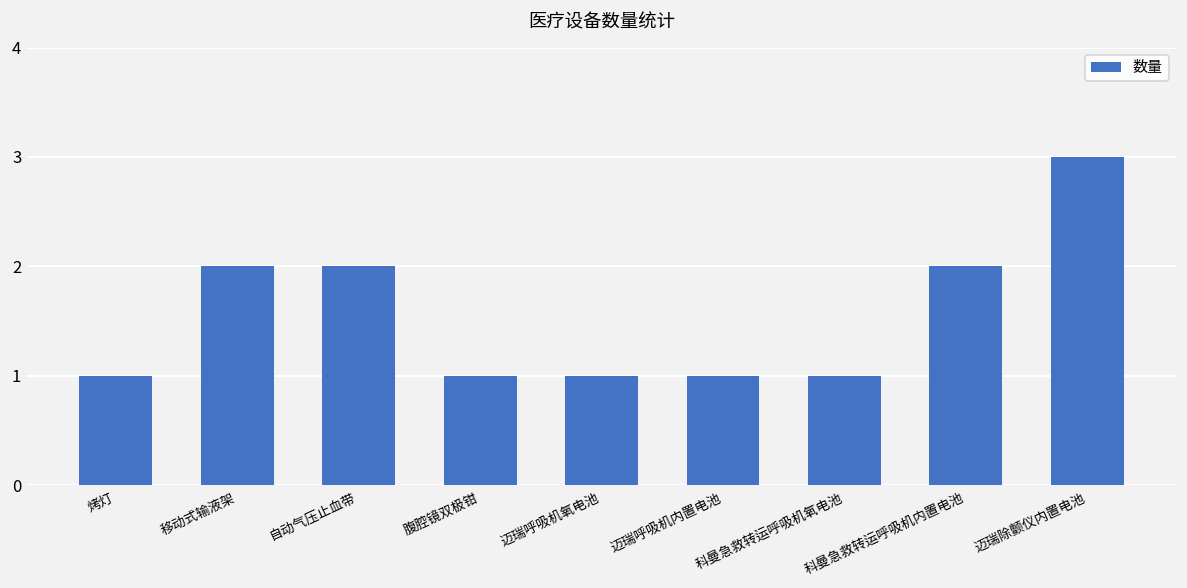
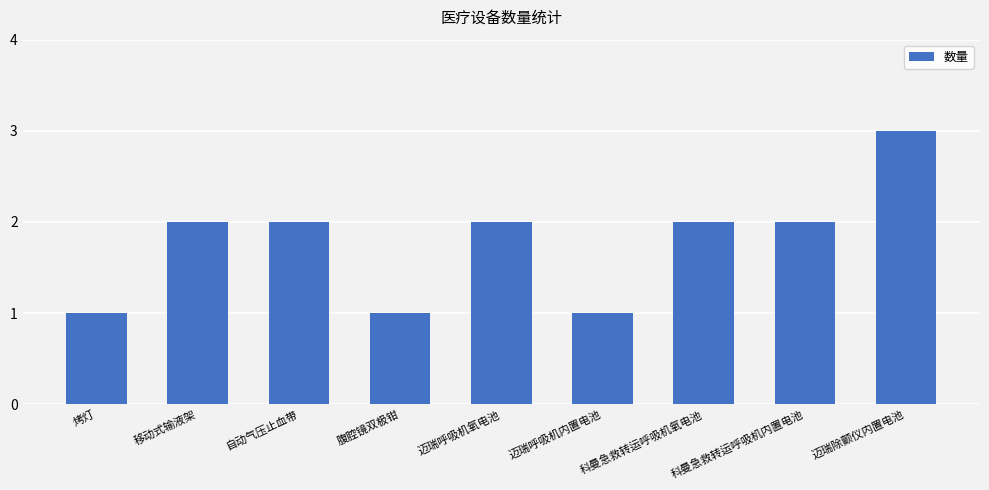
  {
    "烤灯": 1,
    "移动式输液架": 2,
    "自动气压止血带": 2,
    "腹腔镜双极钳": 1,
-   "迈瑞呼吸机氧电池": 1,
+   "迈瑞呼吸机氧电池": 2,
    "迈瑞呼吸机内置电池": 1,
-   "科曼急救转运呼吸机氧电池": 1,
+   "科曼急救转运呼吸机氧电池": 2,
    "科曼急救转运呼吸机内置电池": 2,
    "迈瑞除颤仪内置电池": 3
  }
